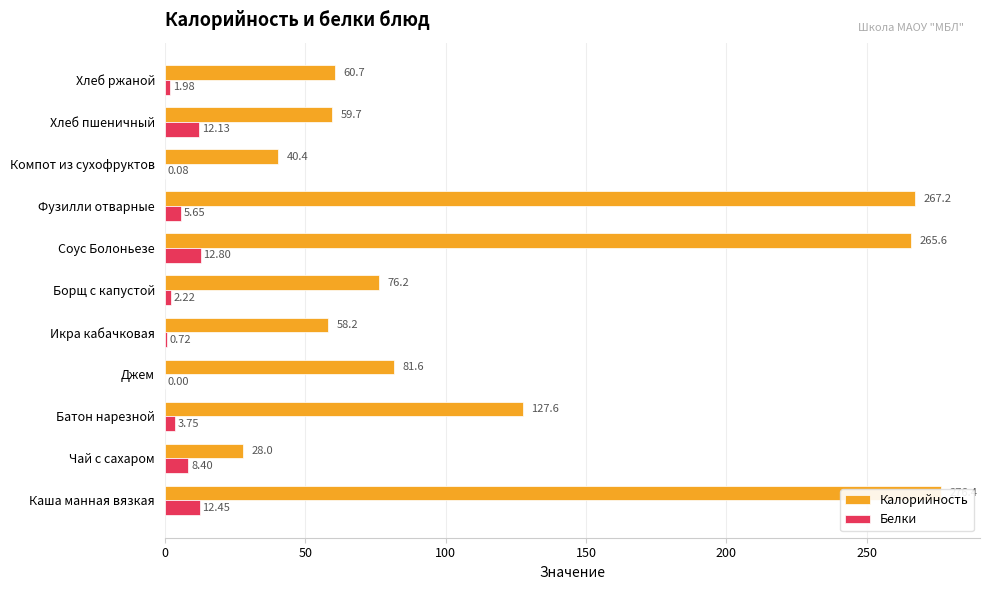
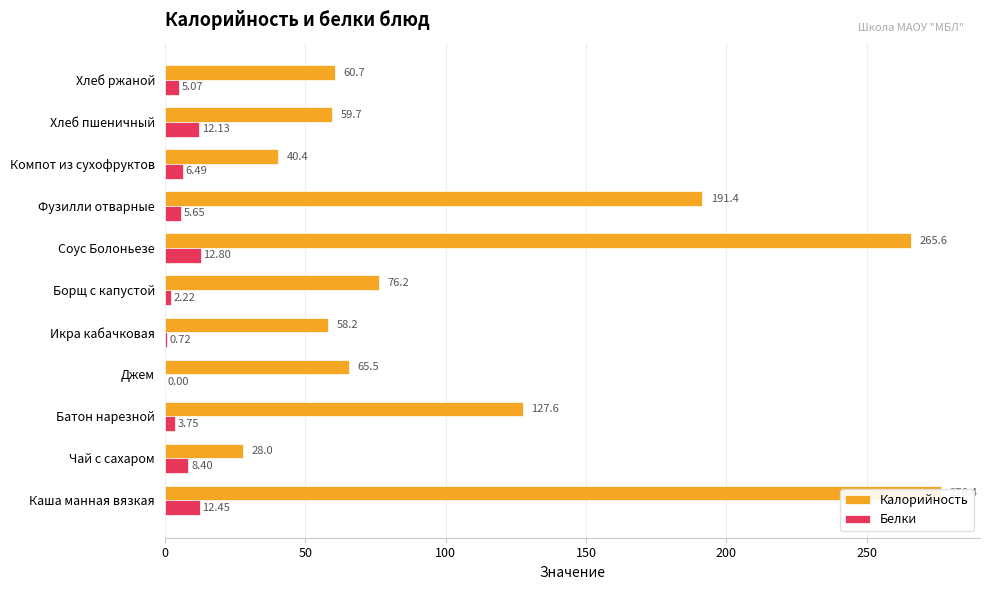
  {
    "Калорийность": {
      "Хлеб ржаной": 60.7,
      "Хлеб пшеничный": 59.7,
      "Компот из сухофруктов": 40.4,
-     "Фузилли отварные": 267.2,
+     "Фузилли отварные": 191.4,
      "Соус Болоньезе": 265.6,
      "Борщ с капустой": 76.2,
      "Икра кабачковая": 58.2,
-     "Джем": 81.6,
+     "Джем": 65.5,
      "Батон нарезной": 127.6,
      "Чай с сахаром": 28.0
    },
    "Белки": {
-     "Хлеб ржаной": 1.98,
+     "Хлеб ржаной": 5.07,
      "Хлеб пшеничный": 12.13,
-     "Компот из сухофруктов": 0.08,
+     "Компот из сухофруктов": 6.49,
      "Фузилли отварные": 5.65,
      "Соус Болоньезе": 12.80,
      "Борщ с капустой": 2.22,
      "Икра кабачковая": 0.72,
      "Джем": 0.00,
      "Батон нарезной": 3.75,
      "Чай с сахаром": 8.40,
      "Каша манная вязкая": 12.45
    }
  }
